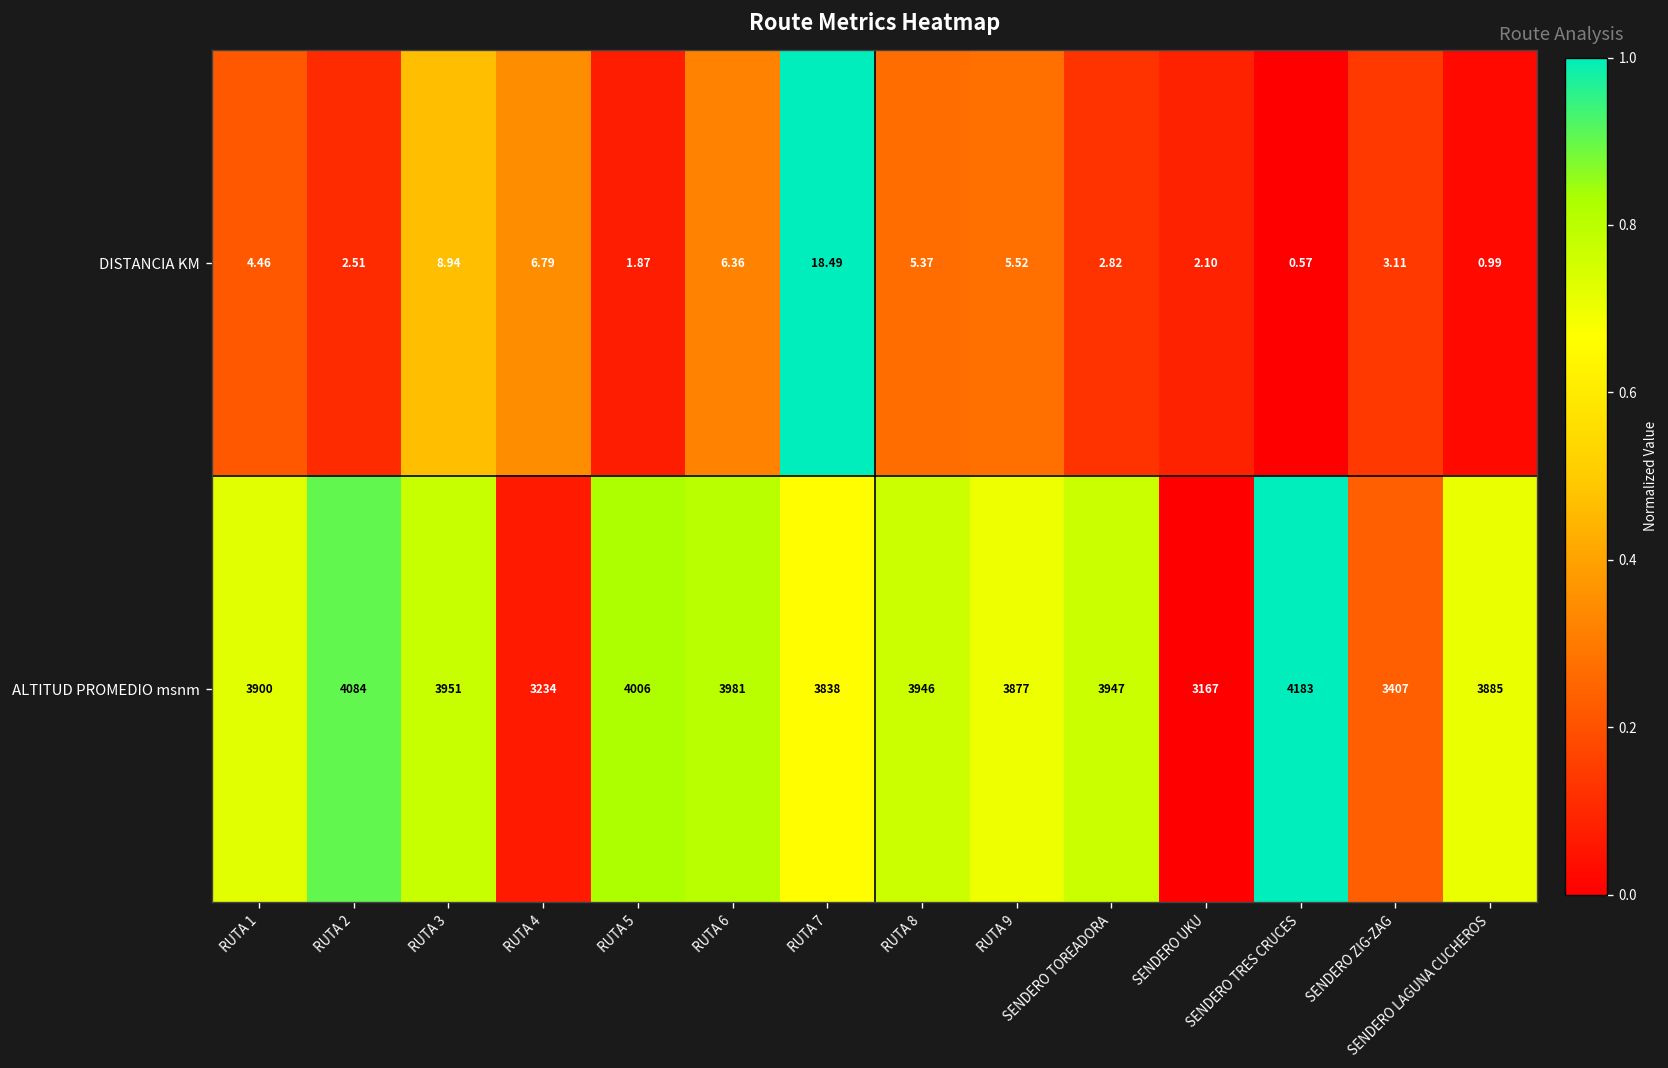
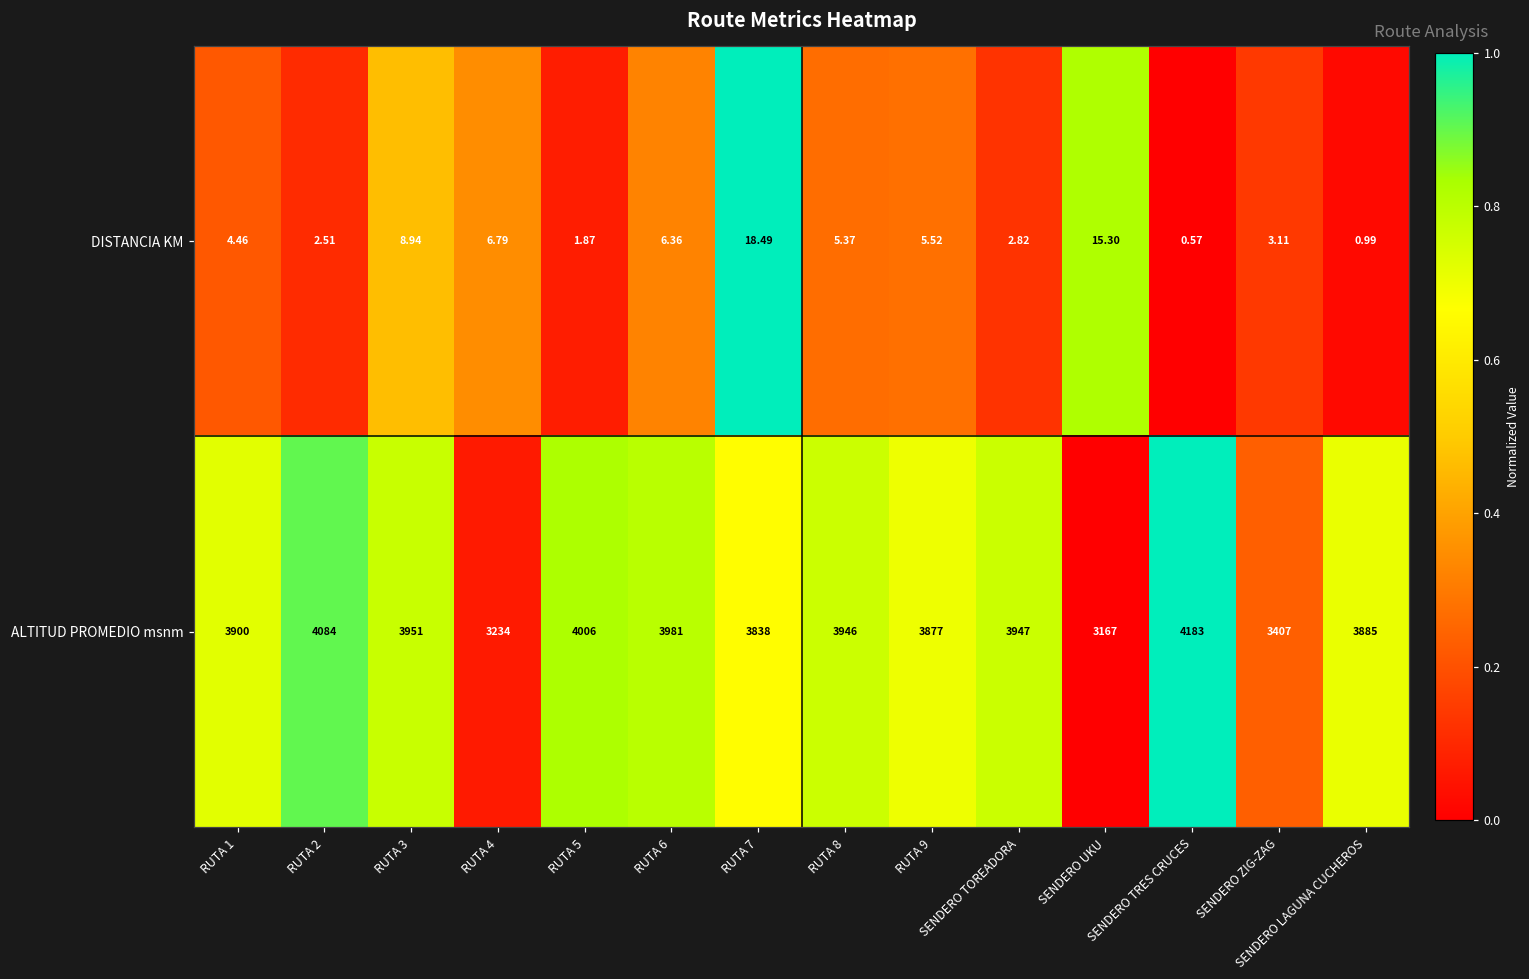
  {
    "DISTANCIA KM": {
      "RUTA 1": 4.46,
      "RUTA 2": 2.51,
      "RUTA 3": 8.94,
      "RUTA 4": 6.79,
      "RUTA 5": 1.87,
      "RUTA 6": 6.36,
      "RUTA 7": 18.49,
      "RUTA 8": 5.37,
      "RUTA 9": 5.52,
      "SENDERO TOREADORA": 2.82,
-     "SENDERO UKU": 2.10,
+     "SENDERO UKU": 15.30,
      "SENDERO TRES CRUCES": 0.57,
      "SENDERO ZIG-ZAG": 3.11,
      "SENDERO LAGUNA CUCHEROS": 0.99
    },
    "ALTITUD PROMEDIO msnm": {
      "RUTA 1": 3900,
      "RUTA 2": 4084,
      "RUTA 3": 3951,
      "RUTA 4": 3234,
      "RUTA 5": 4006,
      "RUTA 6": 3981,
      "RUTA 7": 3838,
      "RUTA 8": 3946,
      "RUTA 9": 3877,
      "SENDERO TOREADORA": 3947,
      "SENDERO UKU": 3167,
      "SENDERO TRES CRUCES": 4183,
      "SENDERO ZIG-ZAG": 3407,
      "SENDERO LAGUNA CUCHEROS": 3885
    }
  }
